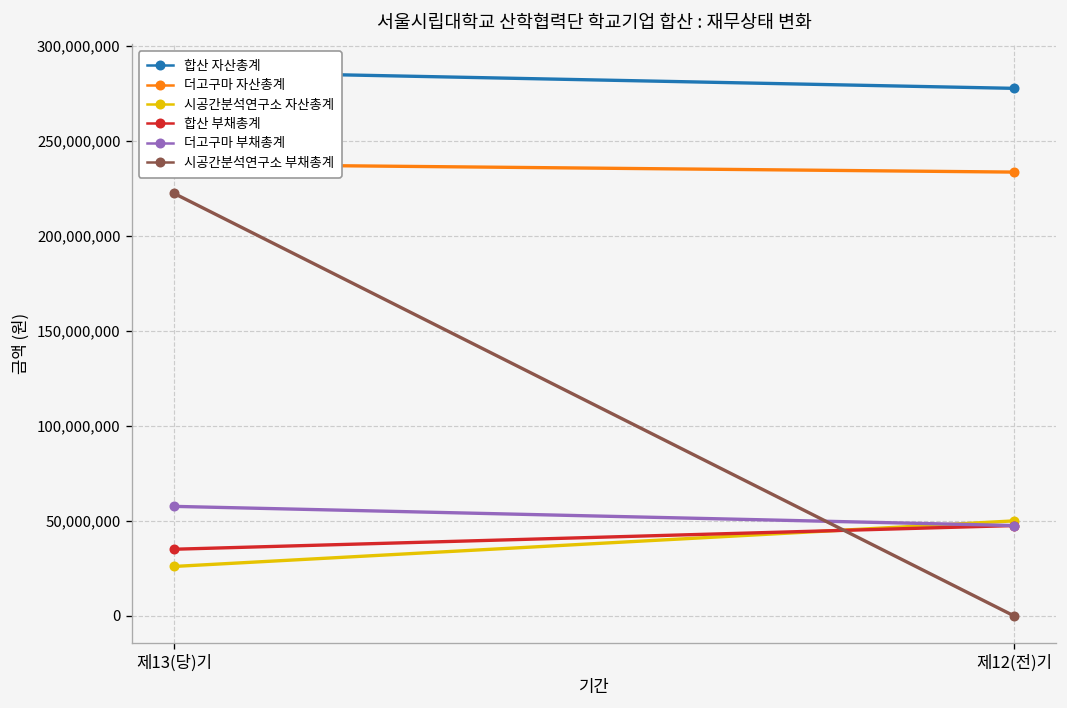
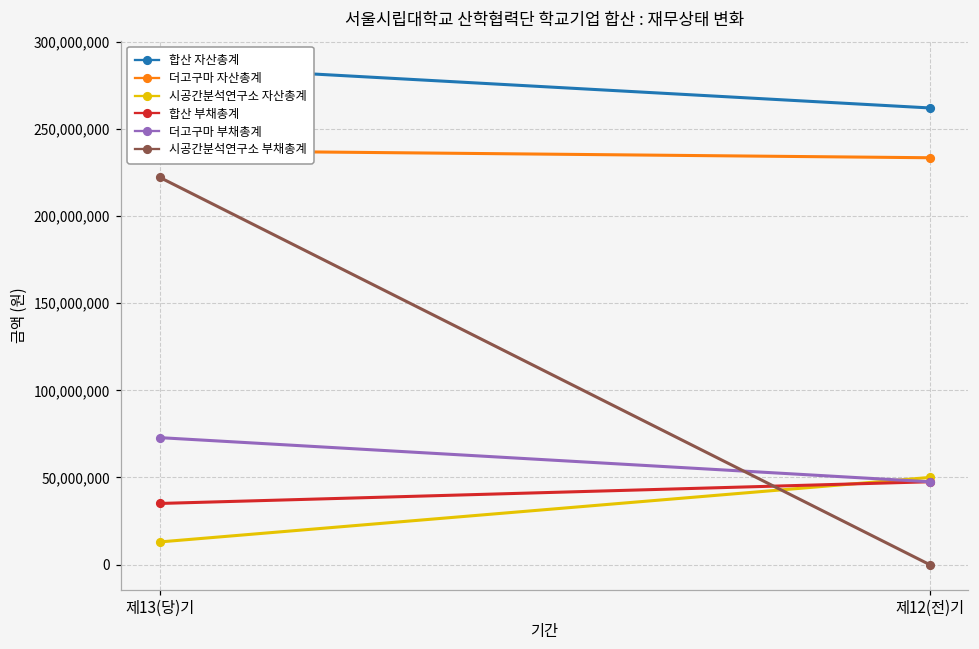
  {
    "합산 자산총계": {
-     "제12(전)기": "278,000,000"
+     "제12(전)기": "262,000,000"
    },
    "더고구마 자산총계": {
      "제12(전)기": "234,000,000"
    },
    "시공간분석연구소 자산총계": {
-     "제13(당)기": "26,000,000",
+     "제13(당)기": "13,000,000",
      "제12(전)기": "50,000,000"
    },
    "합산 부채총계": {
      "제13(당)기": "35,000,000"
    },
    "더고구마 부채총계": {
-     "제13(당)기": "58,000,000"
+     "제13(당)기": "73,000,000"
    },
    "시공간분석연구소 부채총계": {
      "제13(당)기": "222,000,000",
      "제12(전)기": "0"
    }
  }
